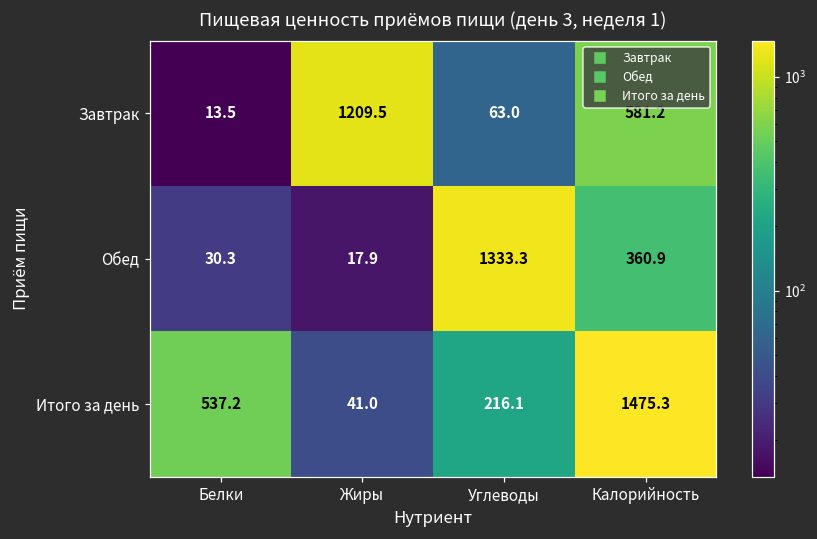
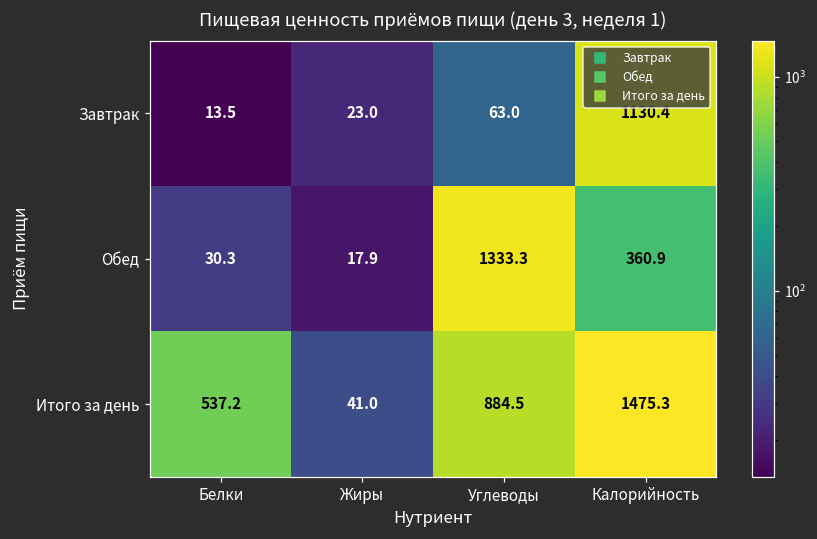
  {
    "Завтрак": {
      "Белки": 13.5,
-     "Жиры": 1209.5,
+     "Жиры": 23.0,
      "Углеводы": 63.0,
-     "Калорийность": 581.2
+     "Калорийность": 1130.4
    },
    "Обед": {
      "Белки": 30.3,
      "Жиры": 17.9,
      "Углеводы": 1333.3,
      "Калорийность": 360.9
    },
    "Итого за день": {
      "Белки": 537.2,
      "Жиры": 41.0,
-     "Углеводы": 216.1,
+     "Углеводы": 884.5,
      "Калорийность": 1475.3
    }
  }
